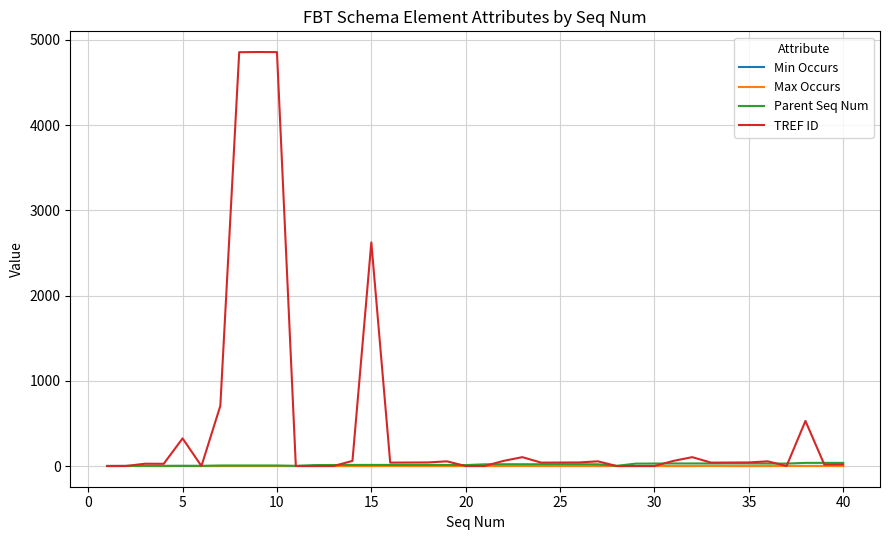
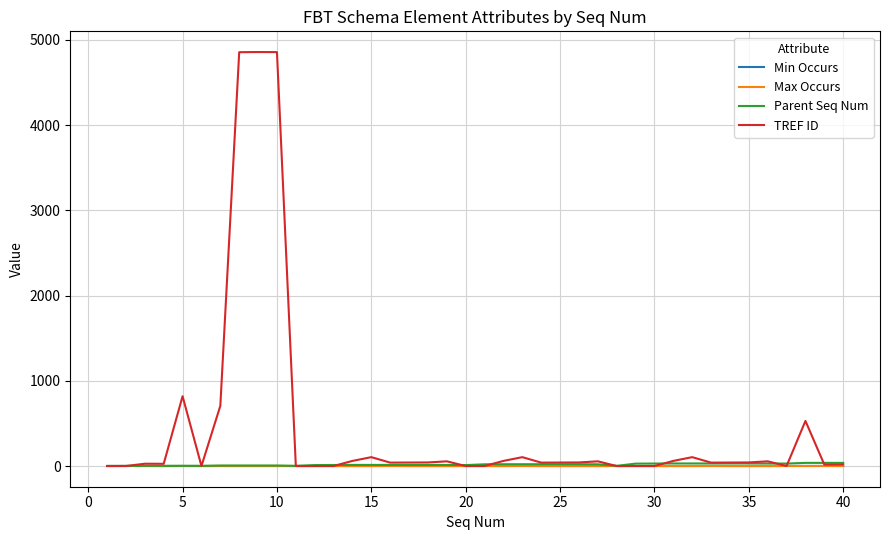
  {
    "TREF ID": {
-     "5": 300,
+     "5": 800,
      "10": 4900,
-     "15": 2600
+     "15": 100
    }
  }
